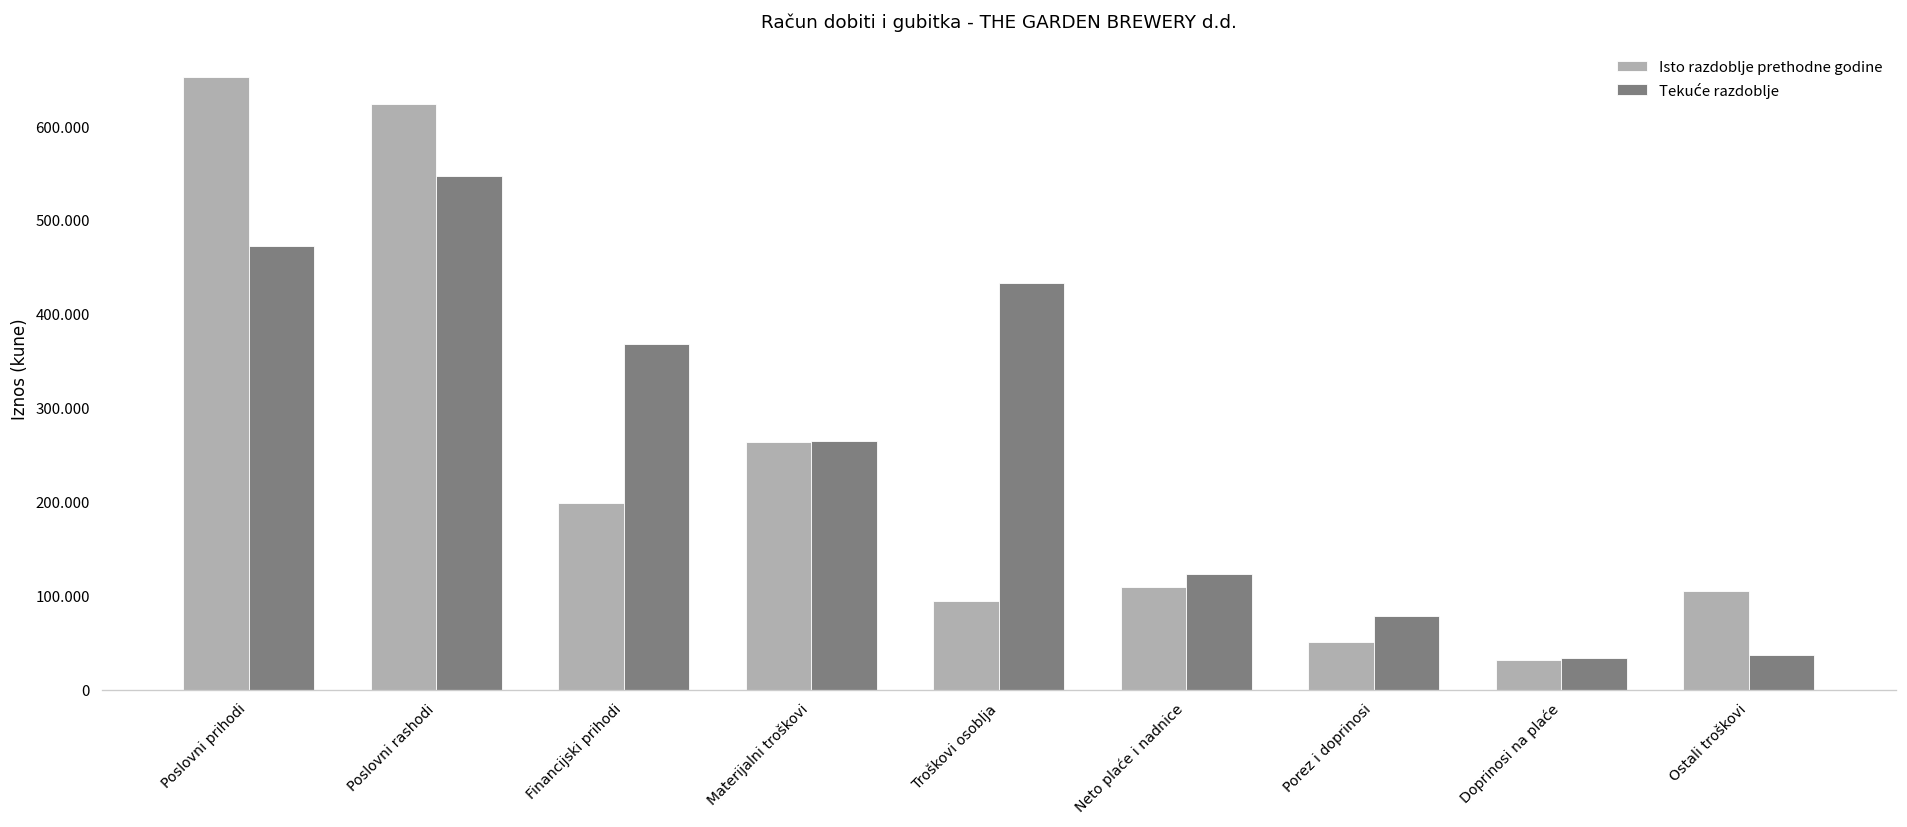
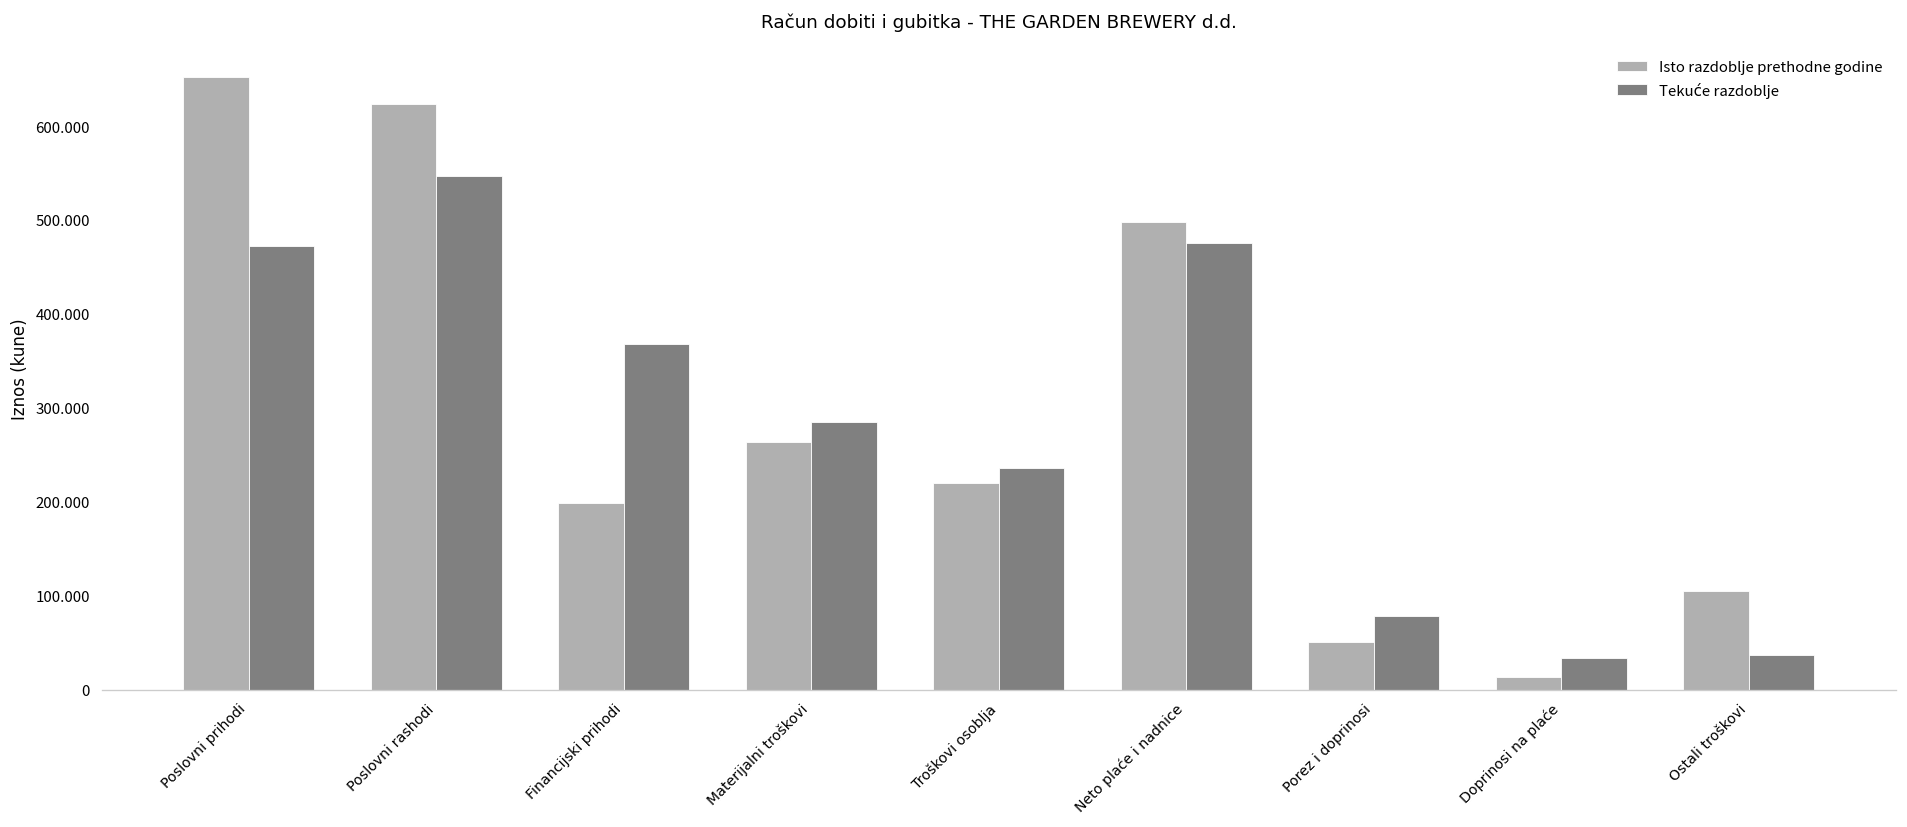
  {
    "Isto razdoblje prethodne godine": {
      "Poslovni prihodi": 650,
      "Poslovni rashodi": 620,
      "Financijski prihodi": 200,
      "Materijalni troškovi": 260,
-     "Troškovi osoblja": 90,
-     "Neto plaće i nadnice": 110,
+     "Troškovi osoblja": 220,
+     "Neto plaće i nadnice": 500,
      "Porez i doprinosi": 50,
-     "Doprinosi na plaće": 30,
+     "Doprinosi na plaće": 10,
      "Ostali troškovi": 100
    },
    "Tekuće razdoblje": {
      "Poslovni prihodi": 470,
      "Poslovni rashodi": 550,
      "Financijski prihodi": 370,
-     "Materijalni troškovi": 270,
-     "Troškovi osoblja": 430,
-     "Neto plaće i nadnice": 120,
+     "Materijalni troškovi": 280,
+     "Troškovi osoblja": 240,
+     "Neto plaće i nadnice": 480,
      "Porez i doprinosi": 80,
      "Doprinosi na plaće": 30,
      "Ostali troškovi": 40
    }
  }
